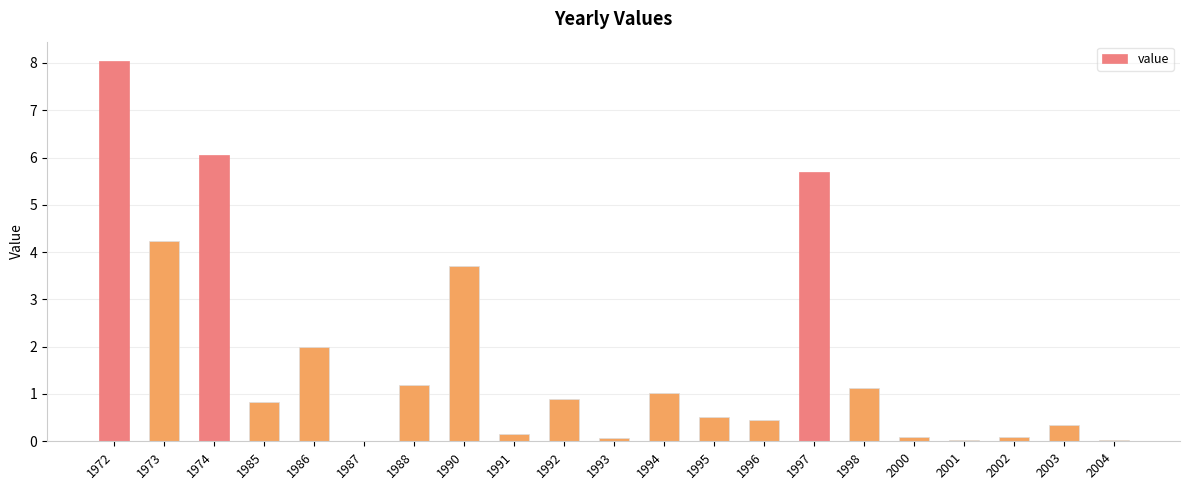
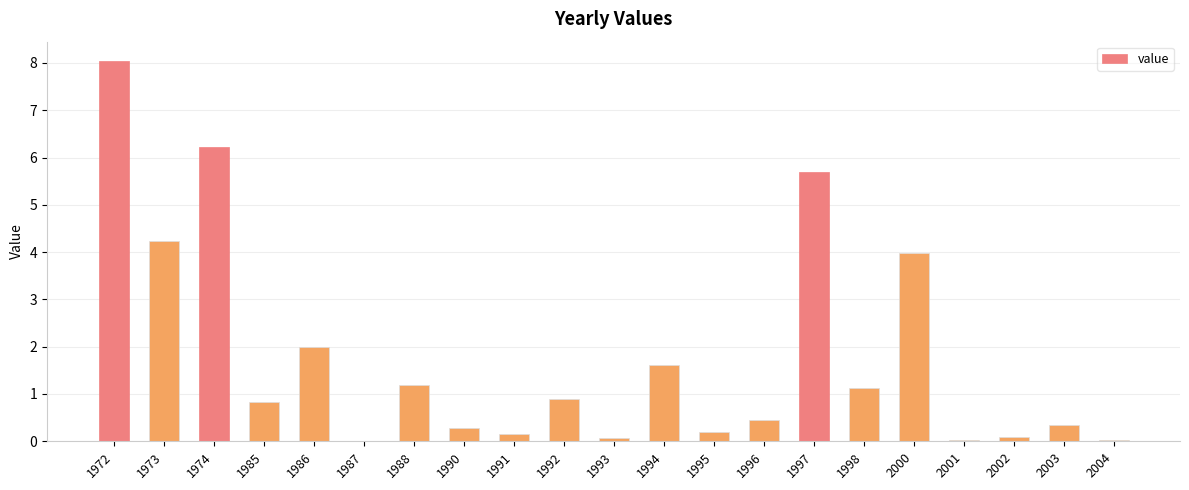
  {
    "1972": 8.0,
    "1973": 4.2,
-   "1974": 6.0,
+   "1974": 6.2,
    "1985": 0.8,
    "1986": 2.0,
    "1988": 1.2,
-   "1990": 3.7,
+   "1990": 0.3,
    "1991": 0.2,
    "1992": 0.9,
    "1993": 0.1,
-   "1994": 1.0,
-   "1995": 0.5,
+   "1994": 1.6,
+   "1995": 0.2,
    "1996": 0.4,
    "1997": 5.7,
    "1998": 1.1,
-   "2000": 0.1,
+   "2000": 4.0,
    "2002": 0.1,
    "2003": 0.4
  }
